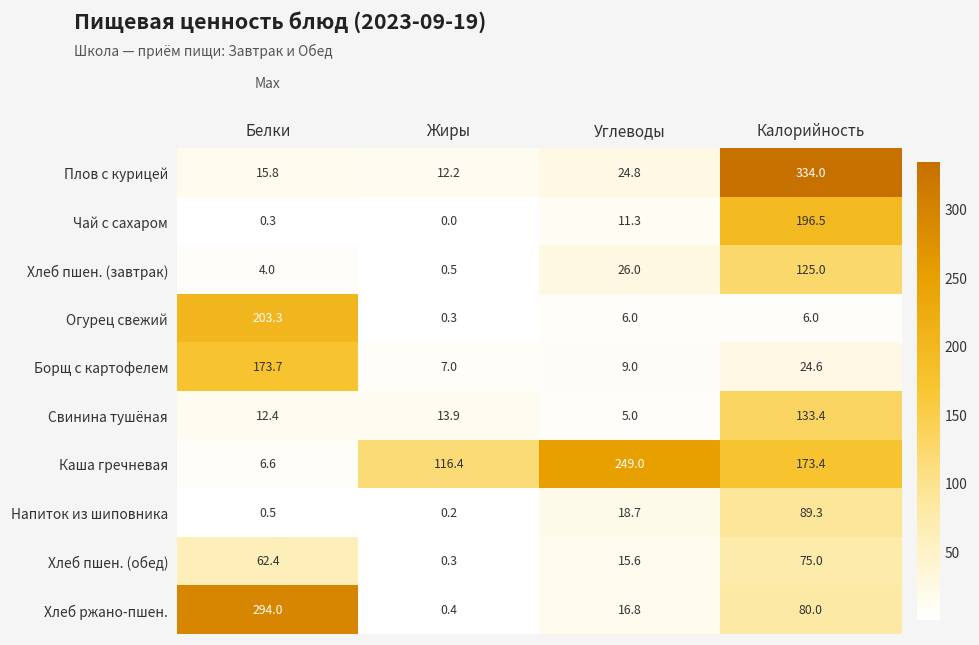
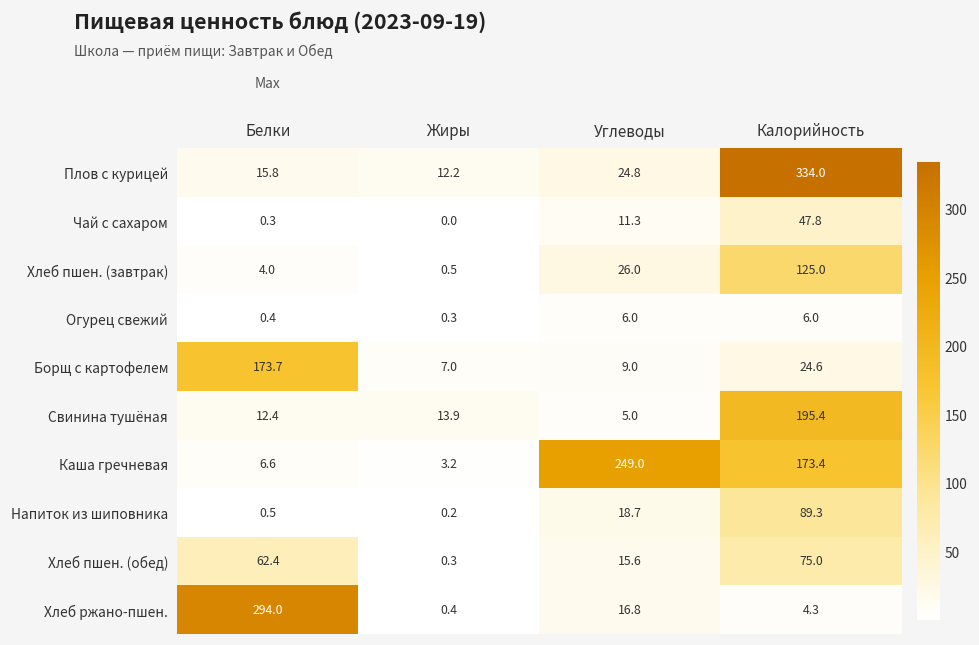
  {
    "Плов с курицей": {
      "Белки": 15.8,
      "Жиры": 12.2,
      "Углеводы": 24.8,
      "Калорийность": 334.0
    },
    "Чай с сахаром": {
      "Белки": 0.3,
      "Жиры": 0.0,
      "Углеводы": 11.3,
-     "Калорийность": 196.5
+     "Калорийность": 47.8
    },
    "Хлеб пшен. (завтрак)": {
      "Белки": 4.0,
      "Жиры": 0.5,
      "Углеводы": 26.0,
      "Калорийность": 125.0
    },
    "Огурец свежий": {
-     "Белки": 203.3,
+     "Белки": 0.4,
      "Жиры": 0.3,
      "Углеводы": 6.0,
      "Калорийность": 6.0
    },
    "Борщ с картофелем": {
      "Белки": 173.7,
      "Жиры": 7.0,
      "Углеводы": 9.0,
      "Калорийность": 24.6
    },
    "Свинина тушёная": {
      "Белки": 12.4,
      "Жиры": 13.9,
      "Углеводы": 5.0,
-     "Калорийность": 133.4
+     "Калорийность": 195.4
    },
    "Каша гречневая": {
      "Белки": 6.6,
-     "Жиры": 116.4,
+     "Жиры": 3.2,
      "Углеводы": 249.0,
      "Калорийность": 173.4
    },
    "Напиток из шиповника": {
      "Белки": 0.5,
      "Жиры": 0.2,
      "Углеводы": 18.7,
      "Калорийность": 89.3
    },
    "Хлеб пшен. (обед)": {
      "Белки": 62.4,
      "Жиры": 0.3,
      "Углеводы": 15.6,
      "Калорийность": 75.0
    },
    "Хлеб ржано-пшен.": {
      "Белки": 294.0,
      "Жиры": 0.4,
      "Углеводы": 16.8,
-     "Калорийность": 80.0
+     "Калорийность": 4.3
    }
  }
